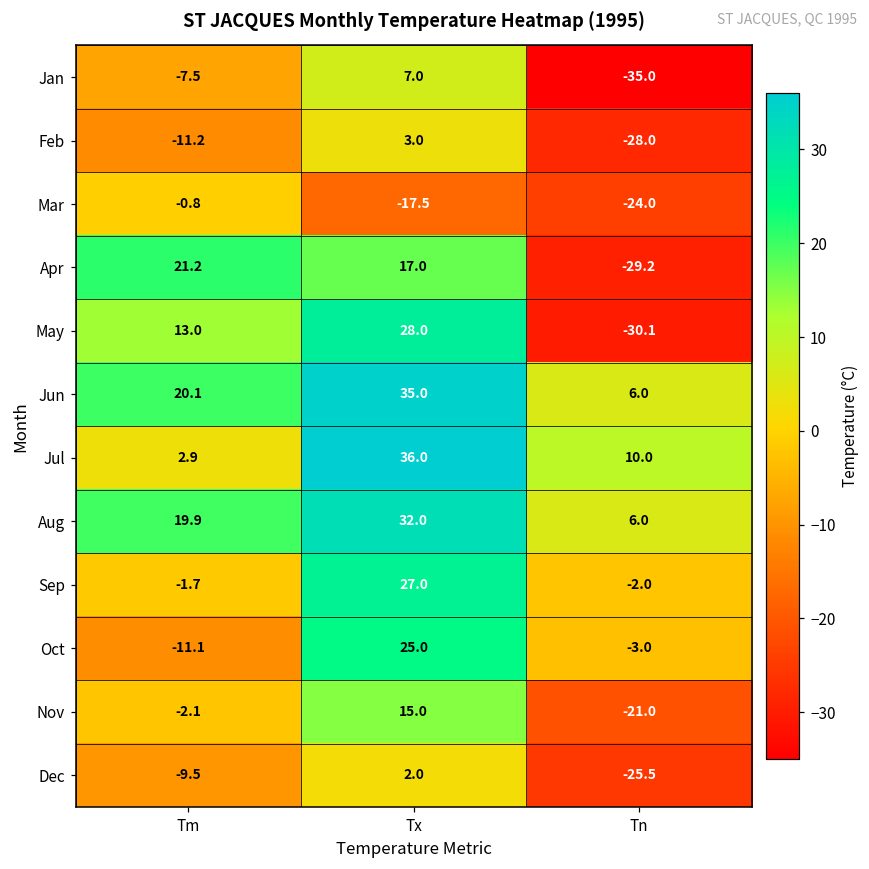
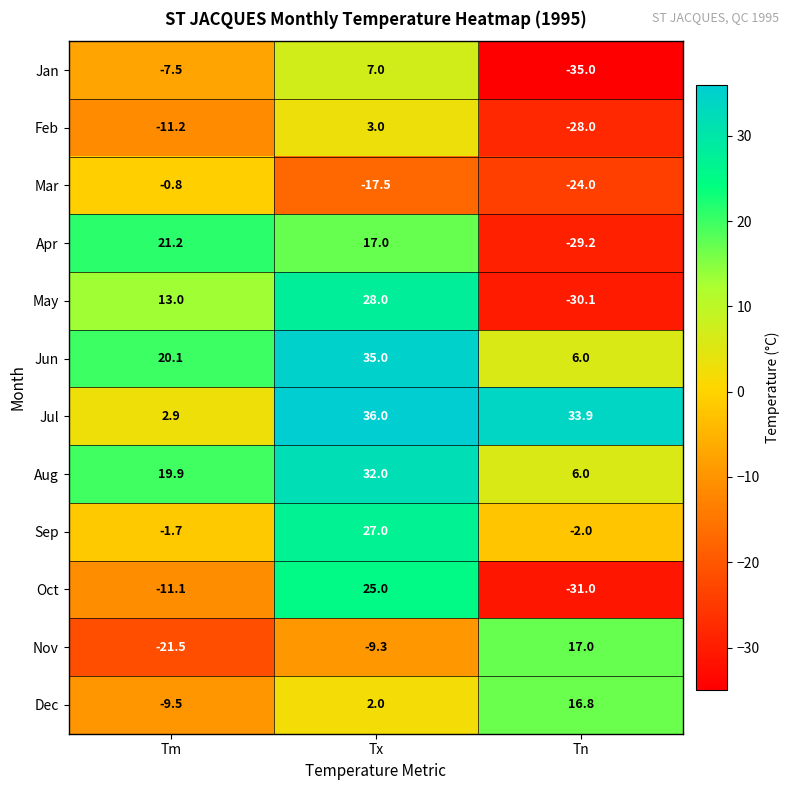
  {
    "Jan": {
      "Tm": -7.5,
      "Tx": 7.0,
      "Tn": -35.0
    },
    "Feb": {
      "Tm": -11.2,
      "Tx": 3.0,
      "Tn": -28.0
    },
    "Mar": {
      "Tm": -0.8,
      "Tx": -17.5,
      "Tn": -24.0
    },
    "Apr": {
      "Tm": 21.2,
      "Tx": 17.0,
      "Tn": -29.2
    },
    "May": {
      "Tm": 13.0,
      "Tx": 28.0,
      "Tn": -30.1
    },
    "Jun": {
      "Tm": 20.1,
      "Tx": 35.0,
      "Tn": 6.0
    },
    "Jul": {
      "Tm": 2.9,
      "Tx": 36.0,
-     "Tn": 10.0
+     "Tn": 33.9
    },
    "Aug": {
      "Tm": 19.9,
      "Tx": 32.0,
      "Tn": 6.0
    },
    "Sep": {
      "Tm": -1.7,
      "Tx": 27.0,
      "Tn": -2.0
    },
    "Oct": {
      "Tm": -11.1,
      "Tx": 25.0,
-     "Tn": -3.0
+     "Tn": -31.0
    },
    "Nov": {
-     "Tm": -2.1,
-     "Tx": 15.0,
-     "Tn": -21.0
+     "Tm": -21.5,
+     "Tx": -9.3,
+     "Tn": 17.0
    },
    "Dec": {
      "Tm": -9.5,
      "Tx": 2.0,
-     "Tn": -25.5
+     "Tn": 16.8
    }
  }
